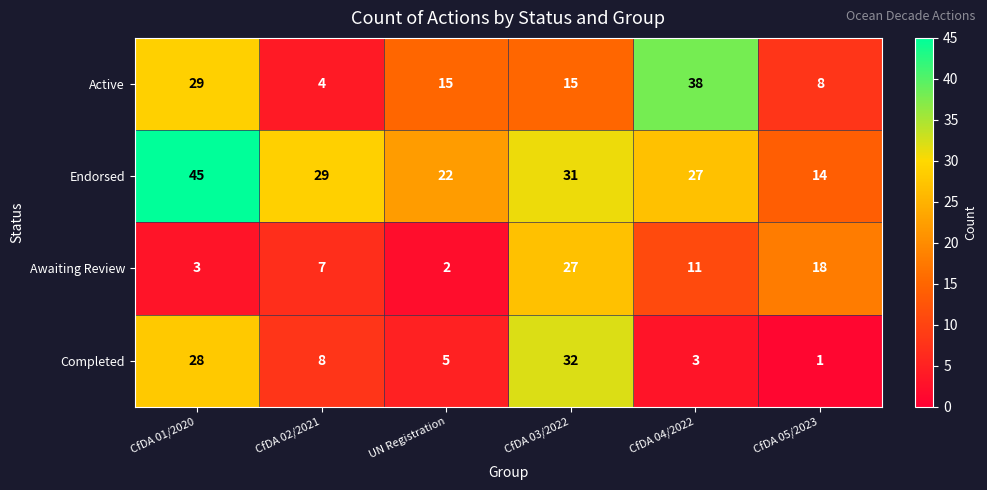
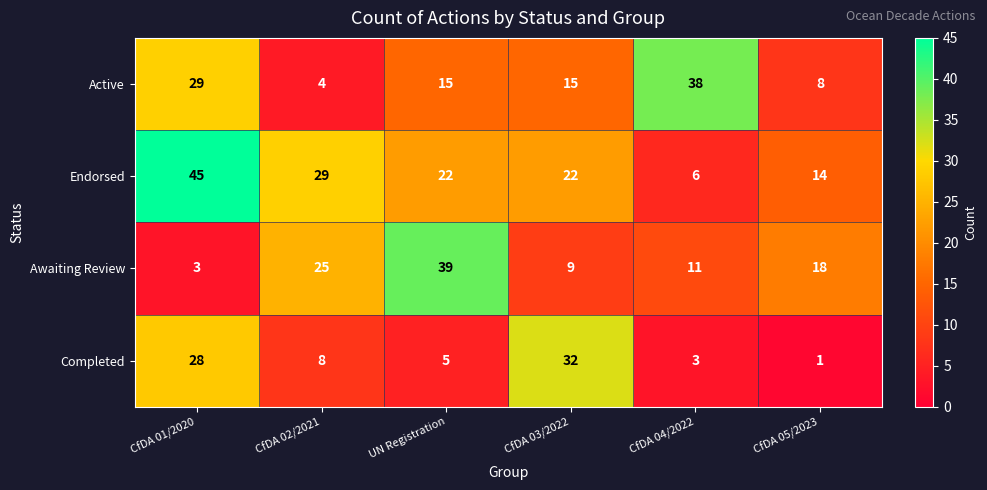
  {
    "Active": {
      "CfDA 01/2020": 29,
      "CfDA 02/2021": 4,
      "UN Registration": 15,
      "CfDA 03/2022": 15,
      "CfDA 04/2022": 38,
      "CfDA 05/2023": 8
    },
    "Endorsed": {
      "CfDA 01/2020": 45,
      "CfDA 02/2021": 29,
      "UN Registration": 22,
-     "CfDA 03/2022": 31,
-     "CfDA 04/2022": 27,
+     "CfDA 03/2022": 22,
+     "CfDA 04/2022": 6,
      "CfDA 05/2023": 14
    },
    "Awaiting Review": {
      "CfDA 01/2020": 3,
-     "CfDA 02/2021": 7,
-     "UN Registration": 2,
-     "CfDA 03/2022": 27,
+     "CfDA 02/2021": 25,
+     "UN Registration": 39,
+     "CfDA 03/2022": 9,
      "CfDA 04/2022": 11,
      "CfDA 05/2023": 18
    },
    "Completed": {
      "CfDA 01/2020": 28,
      "CfDA 02/2021": 8,
      "UN Registration": 5,
      "CfDA 03/2022": 32,
      "CfDA 04/2022": 3,
      "CfDA 05/2023": 1
    }
  }
